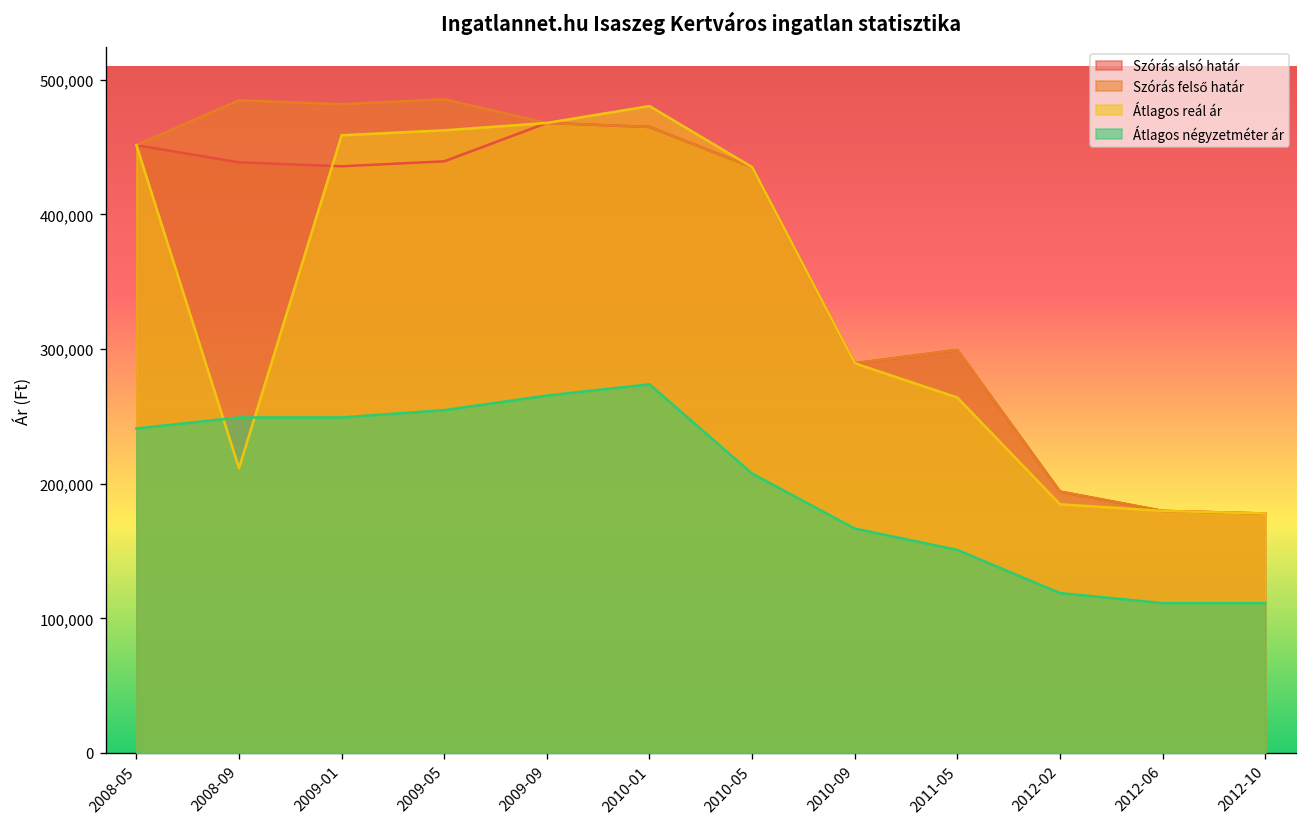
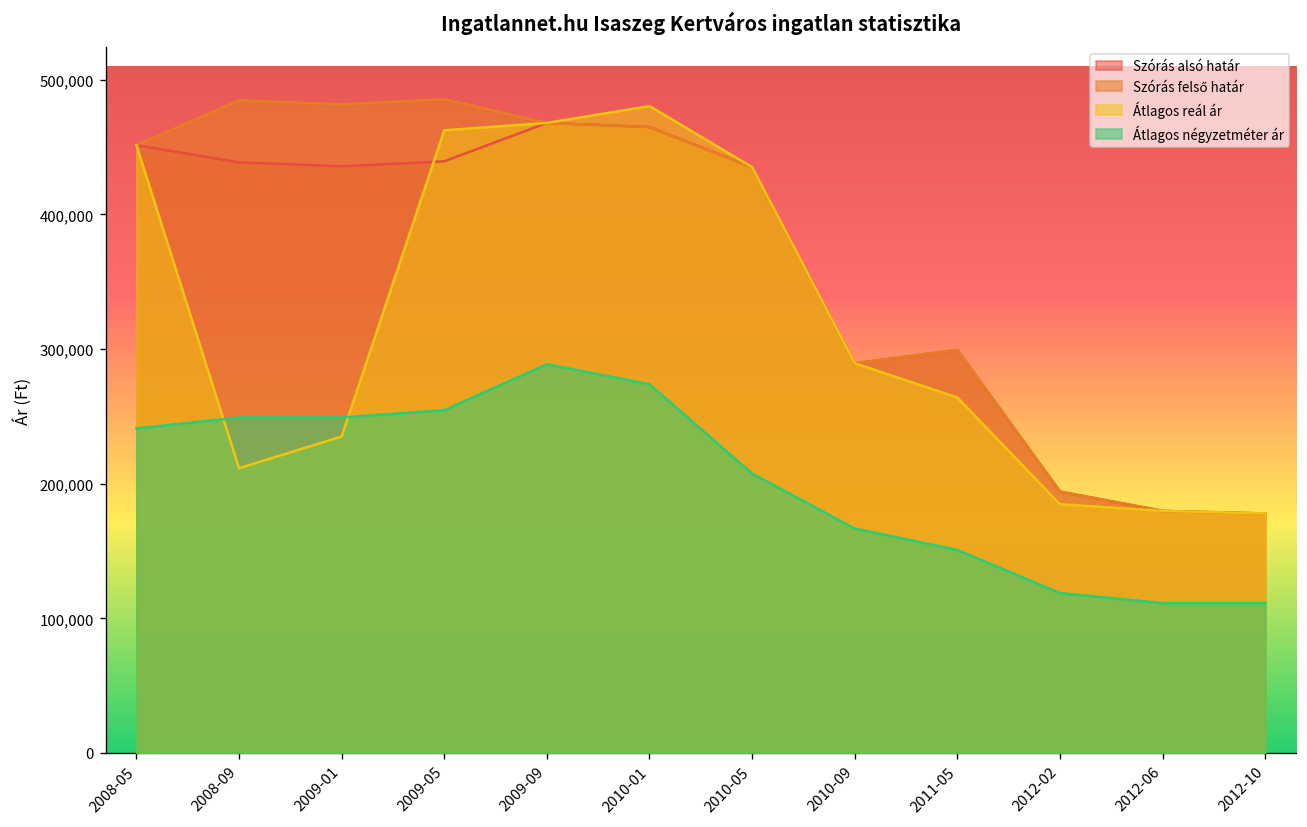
  {
    "Átlagos reál ár": {
      "2008-09": "211,000",
-     "2009-01": "459,000",
+     "2009-01": "235,000",
      "2009-05": "462,000",
      "2010-01": "480,000",
      "2011-05": "264,000",
      "2012-02": "185,000"
    },
    "Átlagos négyzetméter ár": {
      "2008-05": "241,000",
      "2008-09": "249,000",
      "2009-01": "249,000",
      "2009-05": "255,000",
-     "2009-09": "265,000",
+     "2009-09": "289,000",
      "2010-01": "274,000",
      "2010-05": "207,000",
      "2010-09": "167,000",
      "2011-05": "151,000",
      "2012-02": "119,000",
      "2012-06": "111,000",
      "2012-10": "111,000"
    }
  }
